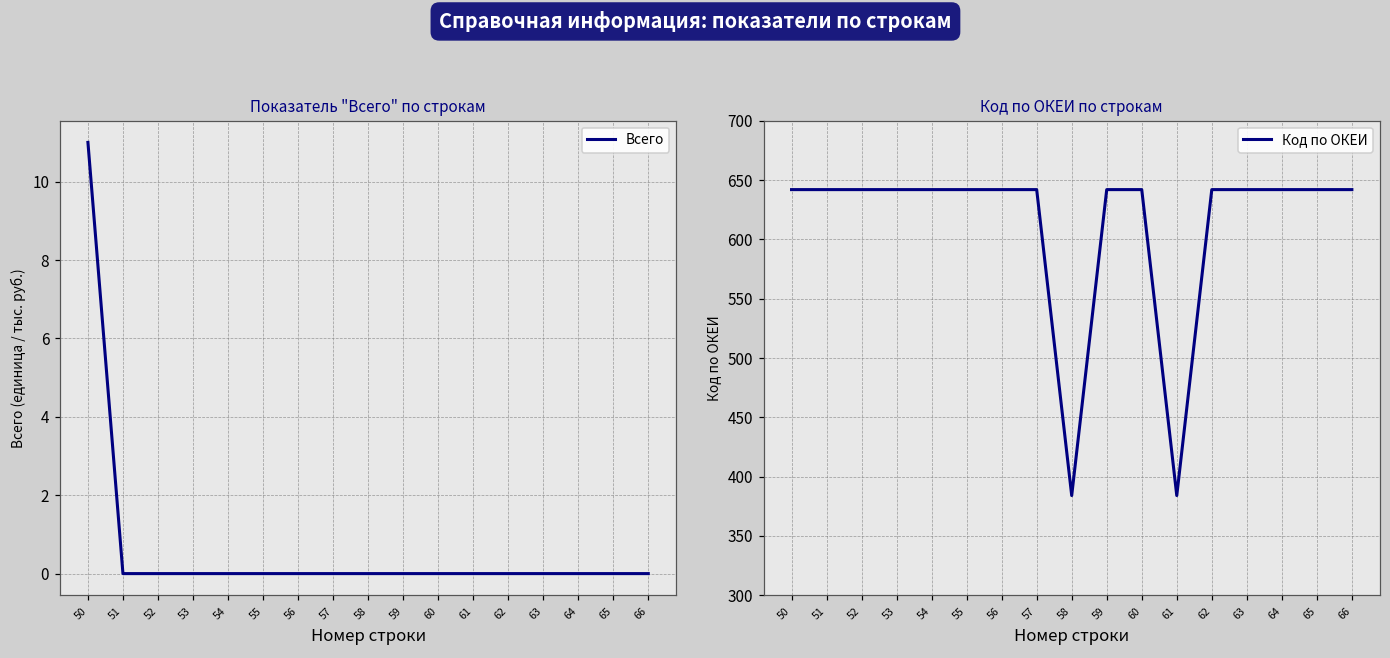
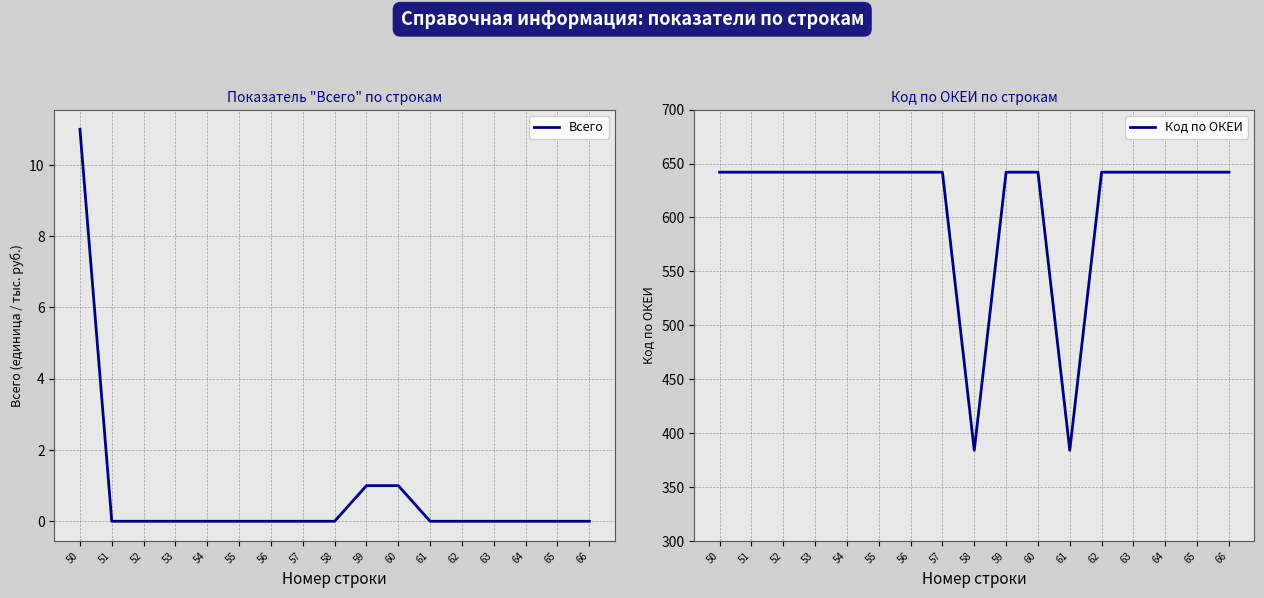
  {
    "Показатель \"Всего\" по строкам": {
      "50": 11,
      "51": 0,
      "52": 0,
      "53": 0,
      "54": 0,
      "55": 0,
      "56": 0,
      "57": 0,
      "58": 0,
-     "59": 0,
-     "60": 0,
+     "59": 1,
+     "60": 1,
      "61": 0,
      "62": 0,
      "63": 0,
      "64": 0,
      "65": 0,
      "66": 0
    },
    "Код по ОКЕИ по строкам": {
      "50": 642,
      "51": 642,
      "52": 642,
      "53": 642,
      "54": 642,
      "55": 642,
      "56": 642,
      "57": 642,
      "58": 384,
      "59": 642,
      "60": 642,
      "61": 384,
      "62": 642,
      "63": 642,
      "64": 642,
      "65": 642,
      "66": 642
    }
  }
